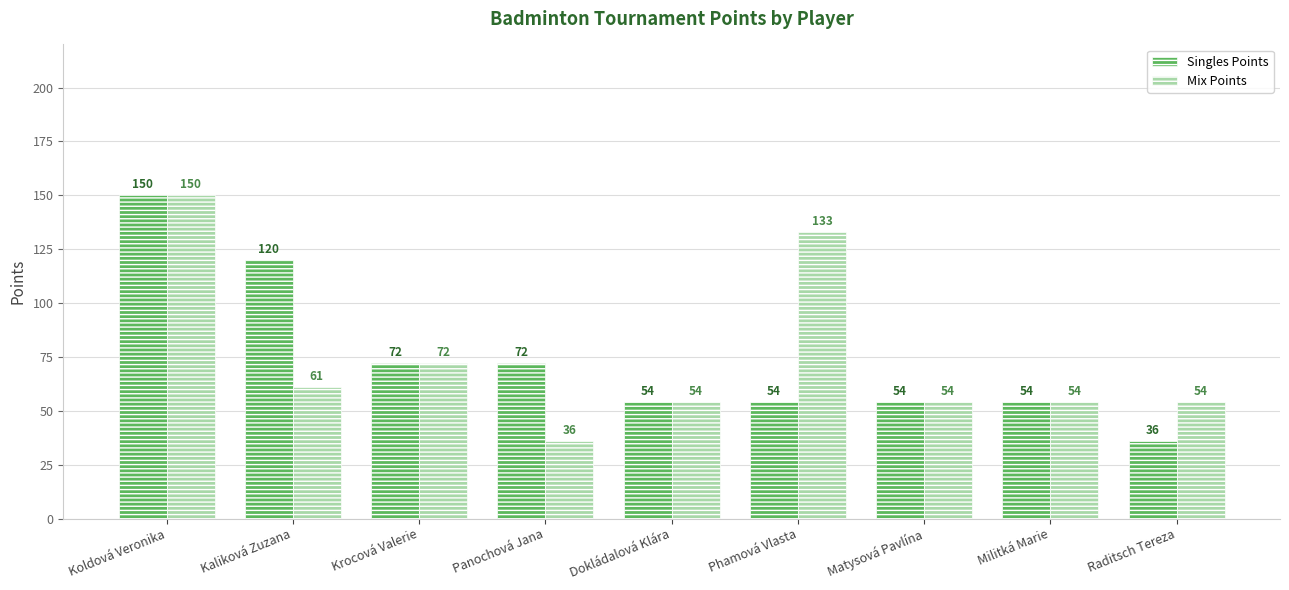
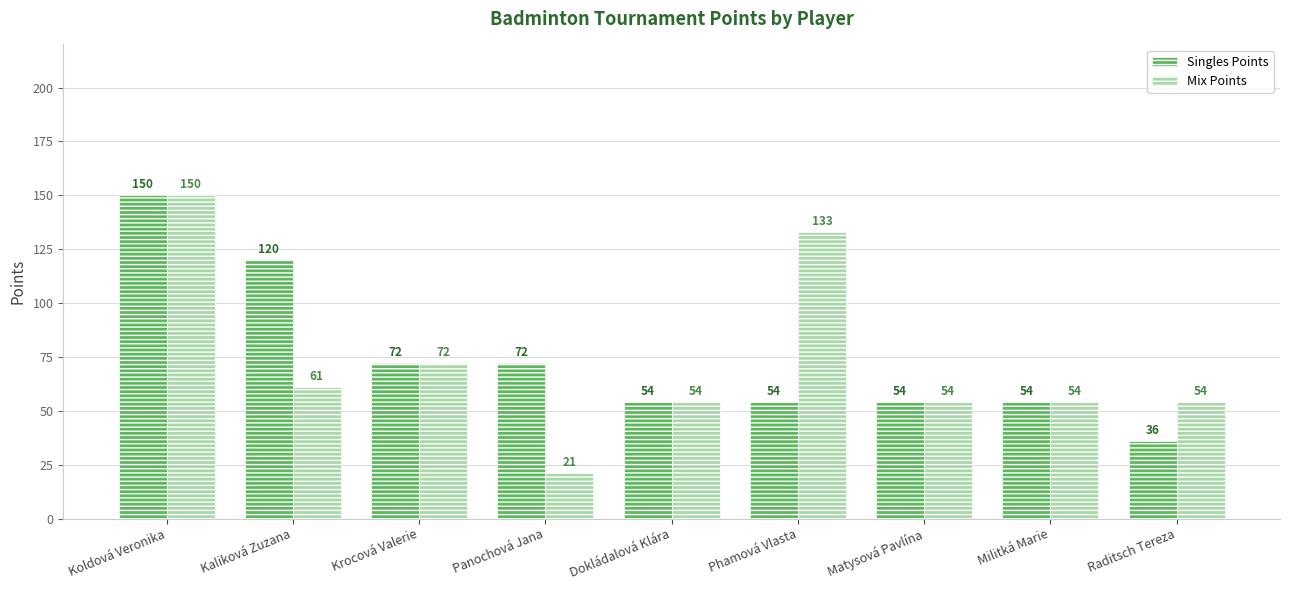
  {
    "Singles Points": {
      "Koldová Veronika": 150,
      "Kaliková Zuzana": 120,
      "Krocová Valerie": 72,
      "Panochová Jana": 72,
      "Dokládalová Klára": 54,
      "Phamová Vlasta": 54,
      "Matysová Pavlína": 54,
      "Militká Marie": 54,
      "Raditsch Tereza": 36
    },
    "Mix Points": {
      "Koldová Veronika": 150,
      "Kaliková Zuzana": 61,
      "Krocová Valerie": 72,
-     "Panochová Jana": 36,
+     "Panochová Jana": 21,
      "Dokládalová Klára": 54,
      "Phamová Vlasta": 133,
      "Matysová Pavlína": 54,
      "Militká Marie": 54,
      "Raditsch Tereza": 54
    }
  }
